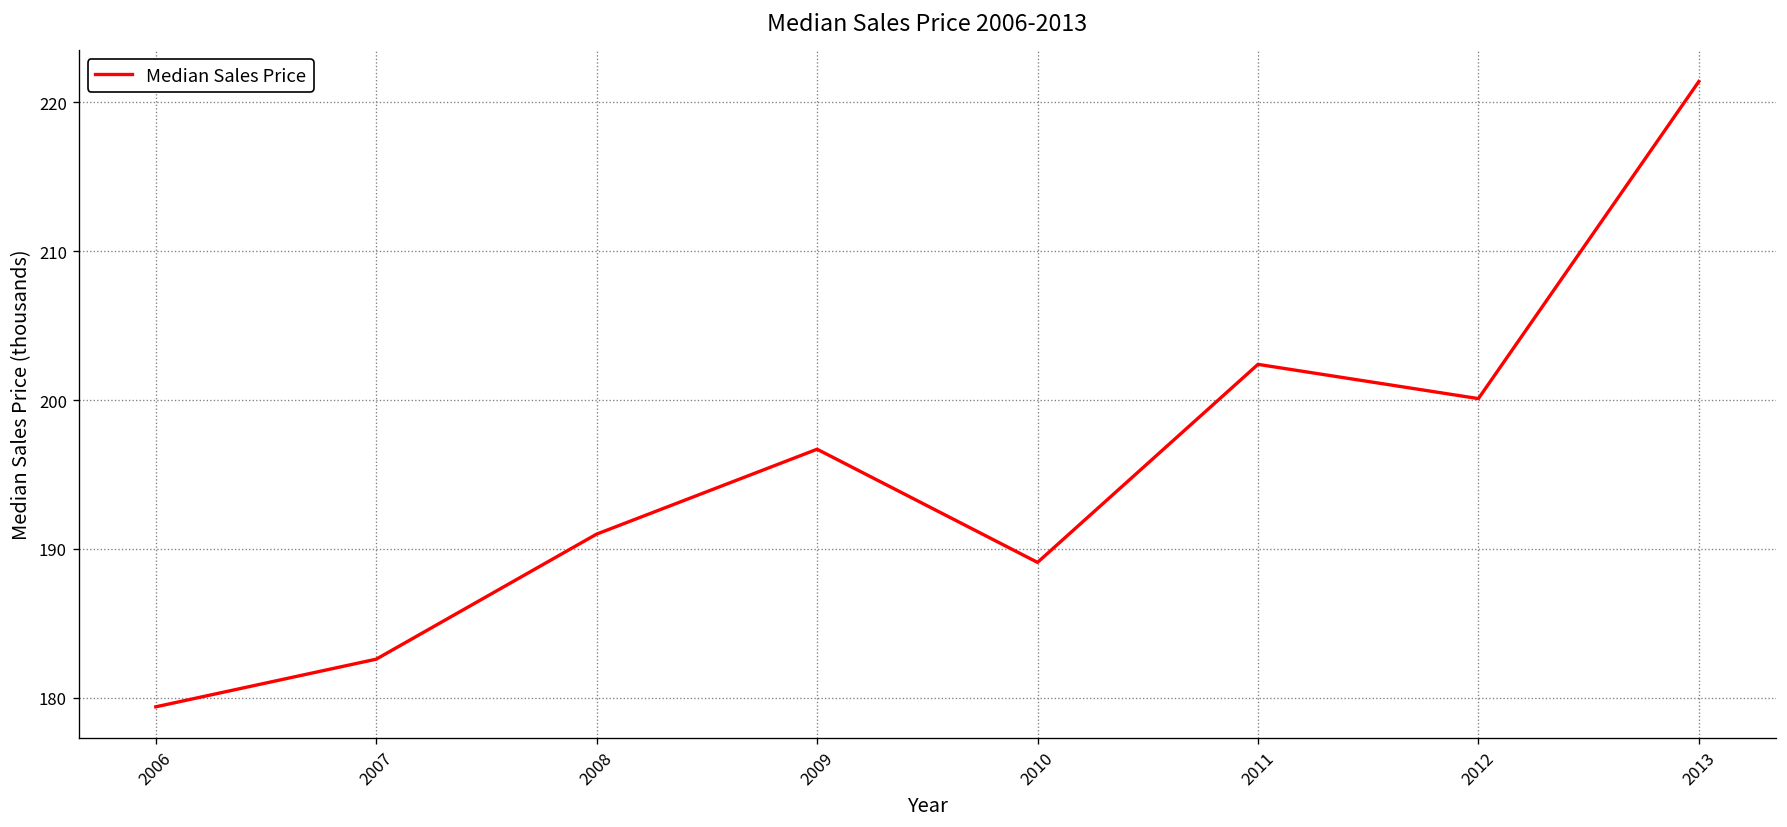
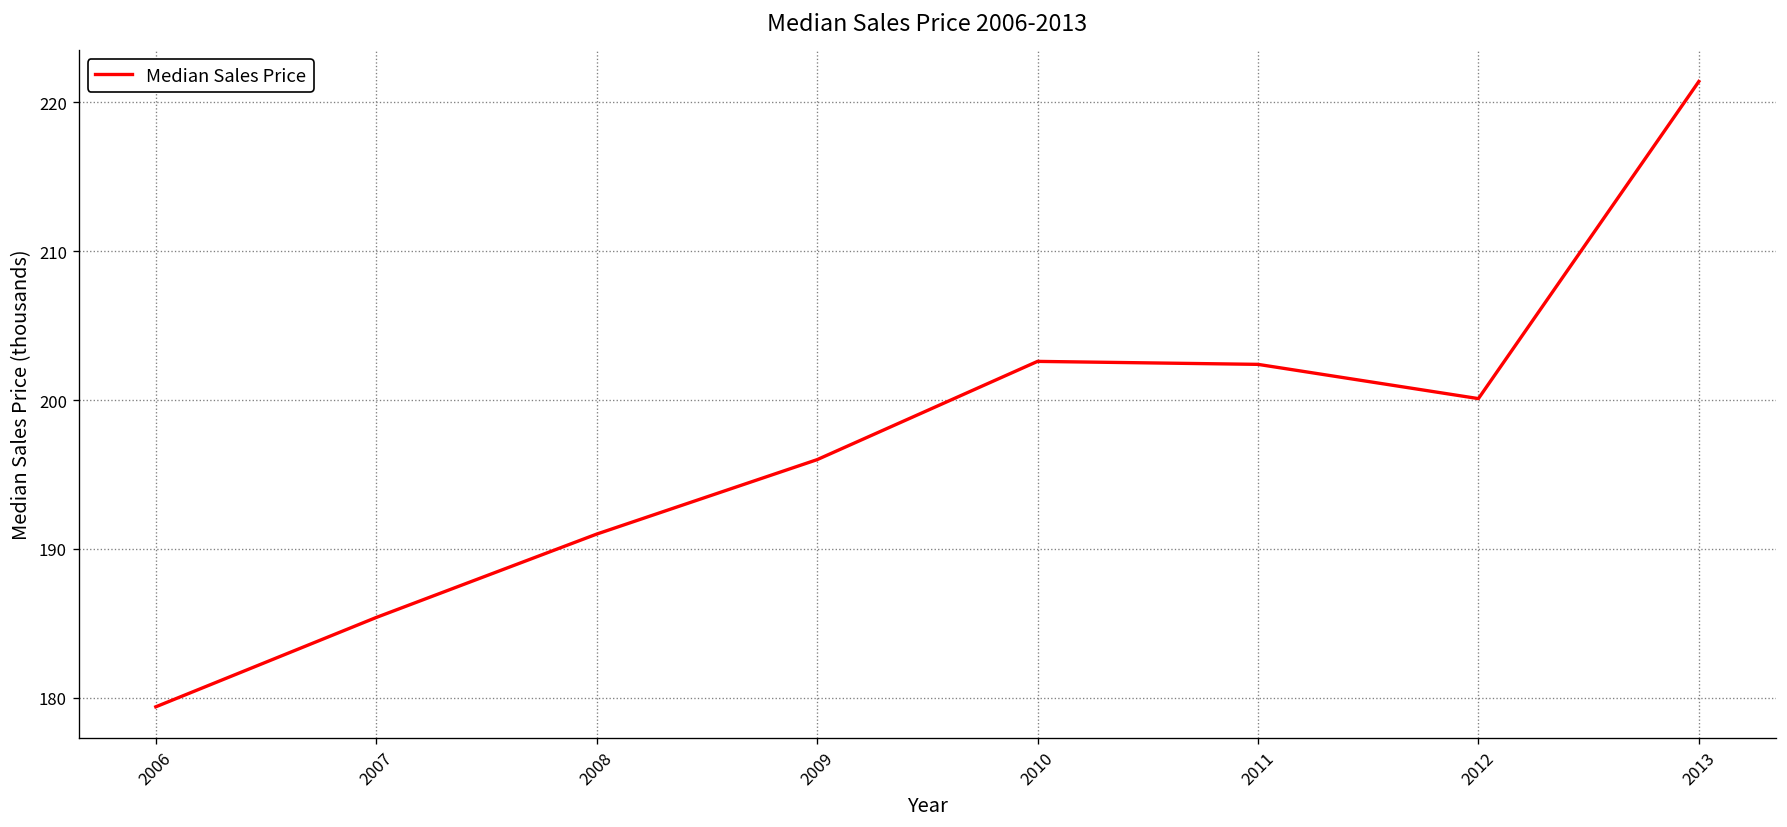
  {
    "2006": 179.4,
-   "2007": 182.6,
+   "2007": 185.4,
    "2008": 191.0,
-   "2009": 196.7,
-   "2010": 189.1,
+   "2009": 196.0,
+   "2010": 202.6,
    "2011": 202.4,
    "2012": 200.1,
    "2013": 221.4
  }
